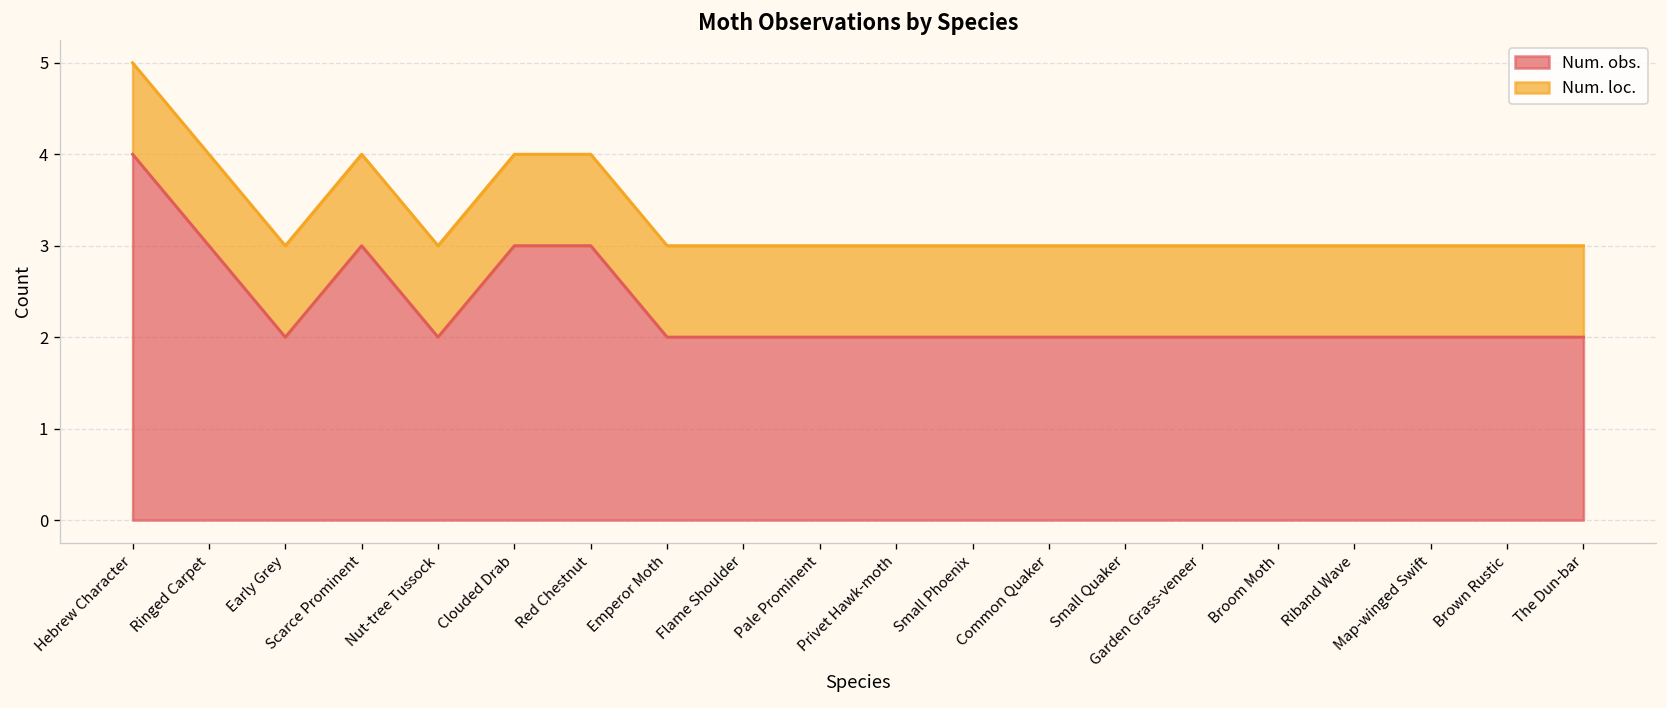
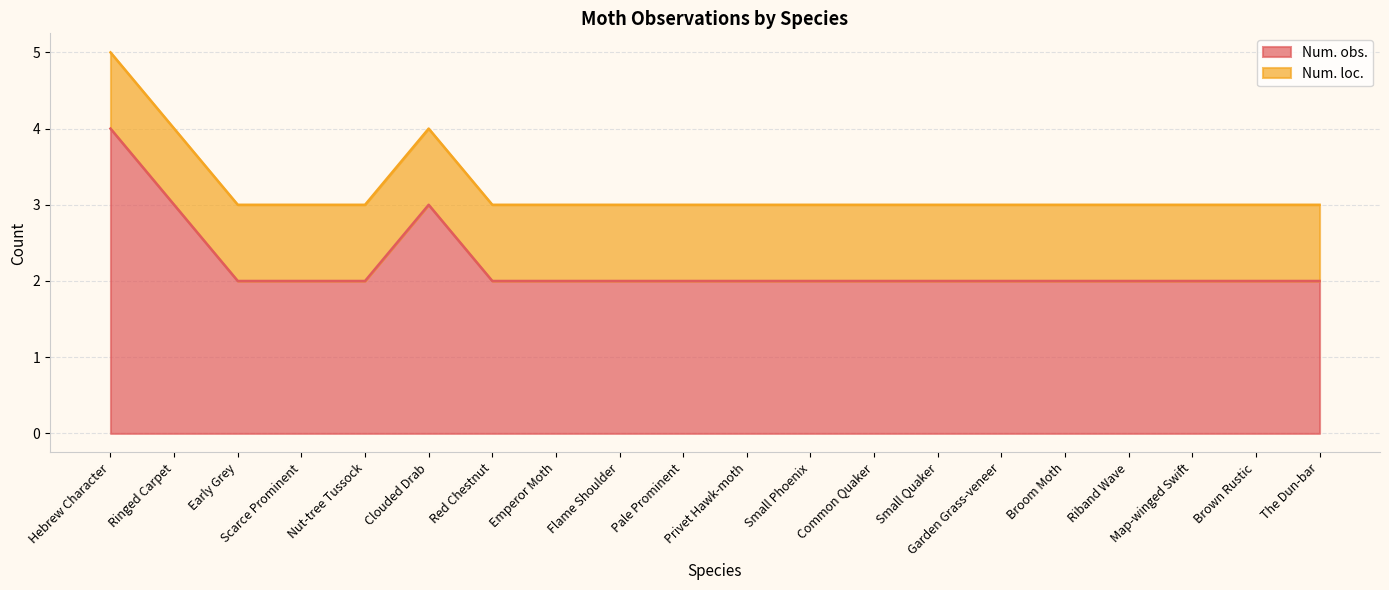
  {
    "Num. obs.": {
      "Hebrew Character": 4,
      "Ringed Carpet": 3,
      "Early Grey": 2,
-     "Scarce Prominent": 3,
+     "Scarce Prominent": 2,
      "Nut-tree Tussock": 2,
      "Clouded Drab": 3,
-     "Red Chestnut": 3,
+     "Red Chestnut": 2,
      "Emperor Moth": 2,
      "Flame Shoulder": 2,
      "Pale Prominent": 2,
      "Privet Hawk-moth": 2,
      "Small Phoenix": 2,
      "Common Quaker": 2,
      "Small Quaker": 2,
      "Garden Grass-veneer": 2,
      "Broom Moth": 2,
      "Riband Wave": 2,
      "Map-winged Swift": 2,
      "Brown Rustic": 2,
      "The Dun-bar": 2
    },
    "Num. loc.": {
      "Hebrew Character": 1,
      "Ringed Carpet": 1,
      "Early Grey": 1,
      "Scarce Prominent": 1,
      "Nut-tree Tussock": 1,
      "Clouded Drab": 1,
      "Red Chestnut": 1,
      "Emperor Moth": 1,
      "Flame Shoulder": 1,
      "Pale Prominent": 1,
      "Privet Hawk-moth": 1,
      "Small Phoenix": 1,
      "Common Quaker": 1,
      "Small Quaker": 1,
      "Garden Grass-veneer": 1,
      "Broom Moth": 1,
      "Riband Wave": 1,
      "Map-winged Swift": 1,
      "Brown Rustic": 1,
      "The Dun-bar": 1
    }
  }
